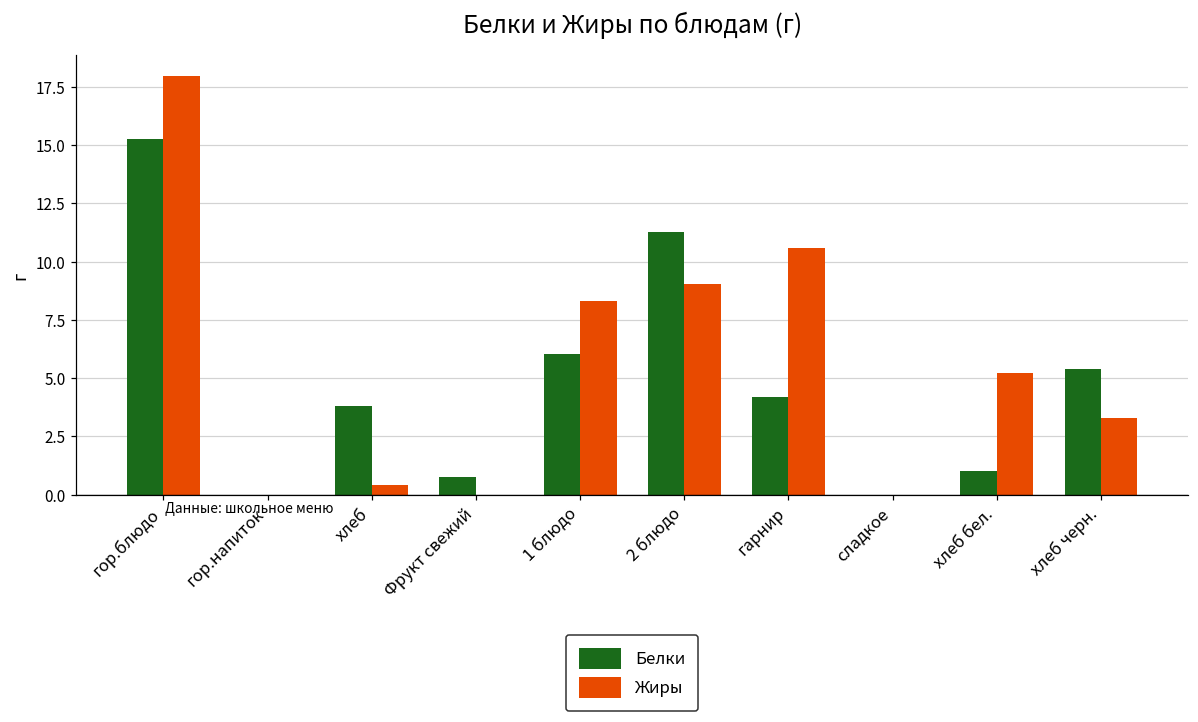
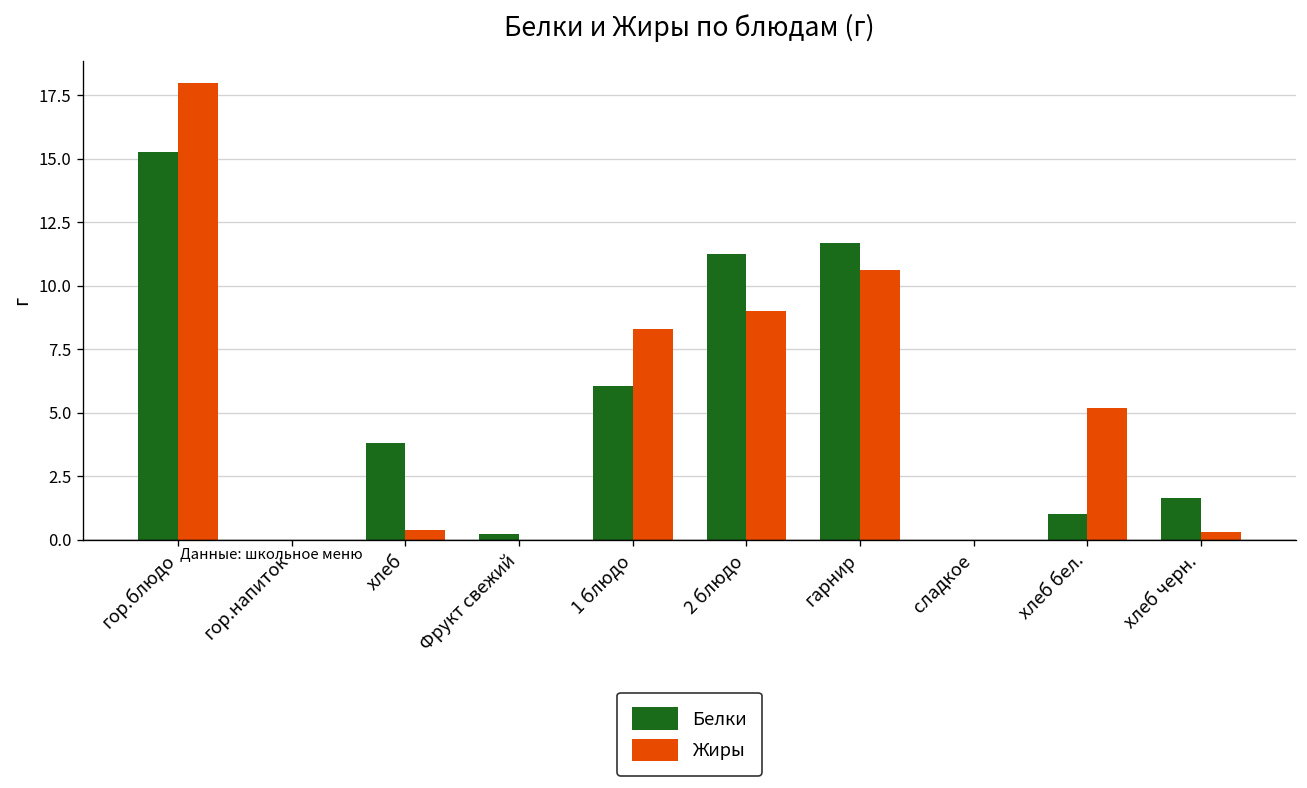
  {
    "Белки": {
      "гор.блюдо": 15.3,
      "гор.напиток": 0.0,
      "хлеб": 3.8,
-     "Фрукт свежий": 0.8,
+     "Фрукт свежий": 0.2,
      "1 блюдо": 6.1,
      "2 блюдо": 11.3,
-     "гарнир": 4.2,
+     "гарнир": 11.7,
      "сладкое": 0.0,
      "хлеб бел.": 1.0,
-     "хлеб черн.": 5.4
+     "хлеб черн.": 1.7
    },
    "Жиры": {
      "гор.блюдо": 18.0,
      "гор.напиток": 0.0,
      "хлеб": 0.4,
      "Фрукт свежий": 0.0,
      "1 блюдо": 8.3,
      "2 блюдо": 9.0,
      "гарнир": 10.6,
      "сладкое": 0.0,
      "хлеб бел.": 5.2,
-     "хлеб черн.": 3.3
+     "хлеб черн.": 0.3
    }
  }
